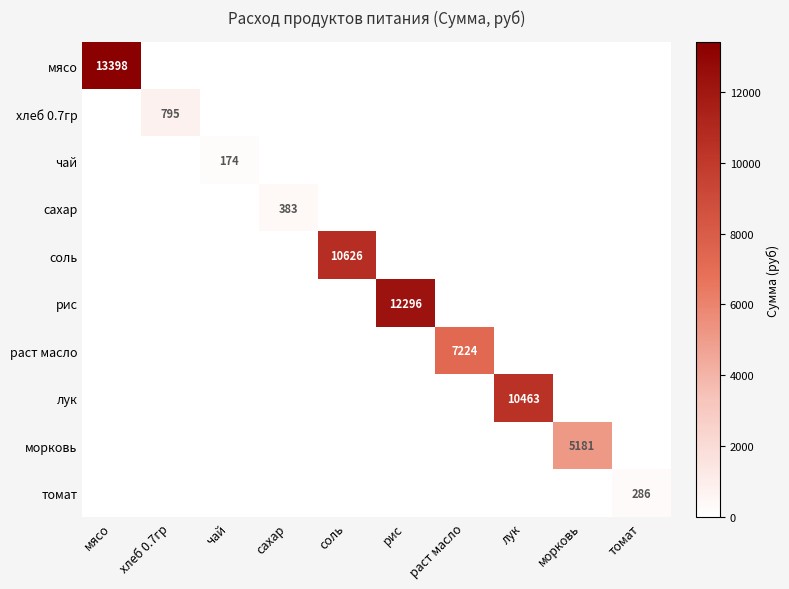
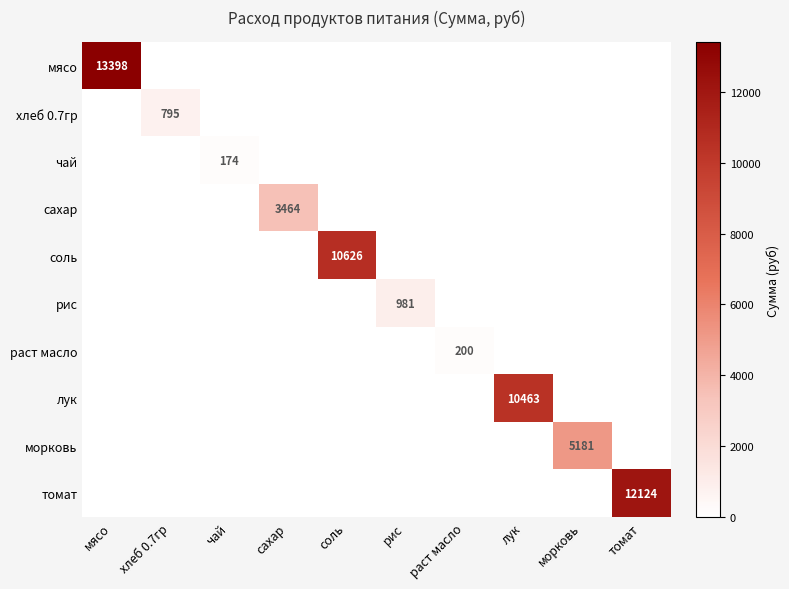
  {
    "мясо": {
      "мясо": 13398
    },
    "хлеб 0.7гр": {
      "хлеб 0.7гр": 795
    },
    "чай": {
      "чай": 174
    },
    "сахар": {
-     "сахар": 383
+     "сахар": 3464
    },
    "соль": {
      "соль": 10626
    },
    "рис": {
-     "рис": 12296
+     "рис": 981
    },
    "раст масло": {
-     "раст масло": 7224
+     "раст масло": 200
    },
    "лук": {
      "лук": 10463
    },
    "морковь": {
      "морковь": 5181
    },
    "томат": {
-     "томат": 286
+     "томат": 12124
    }
  }
